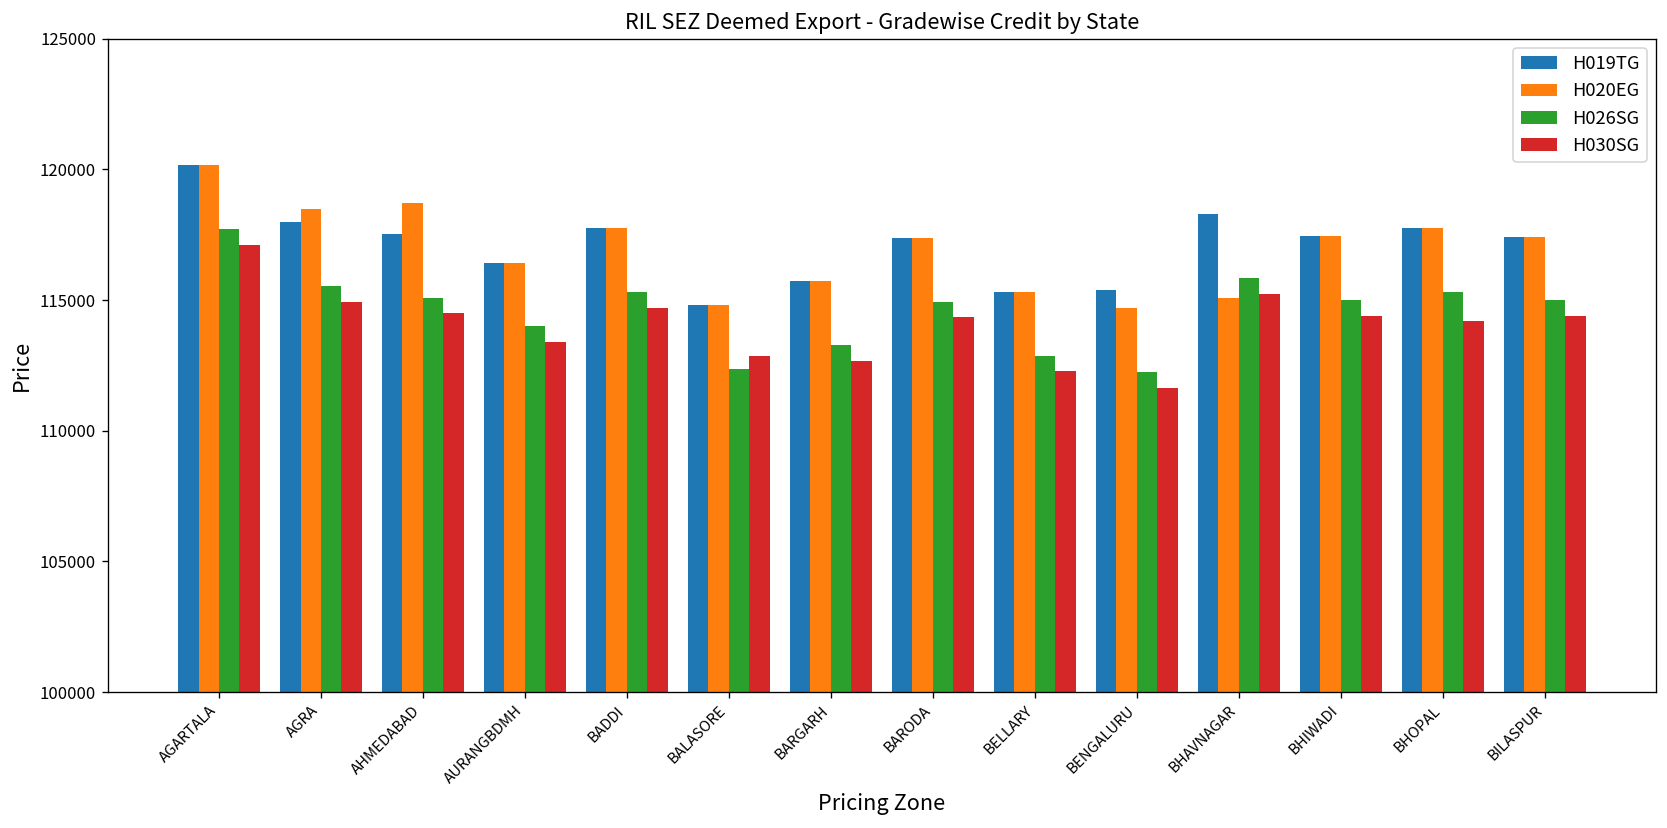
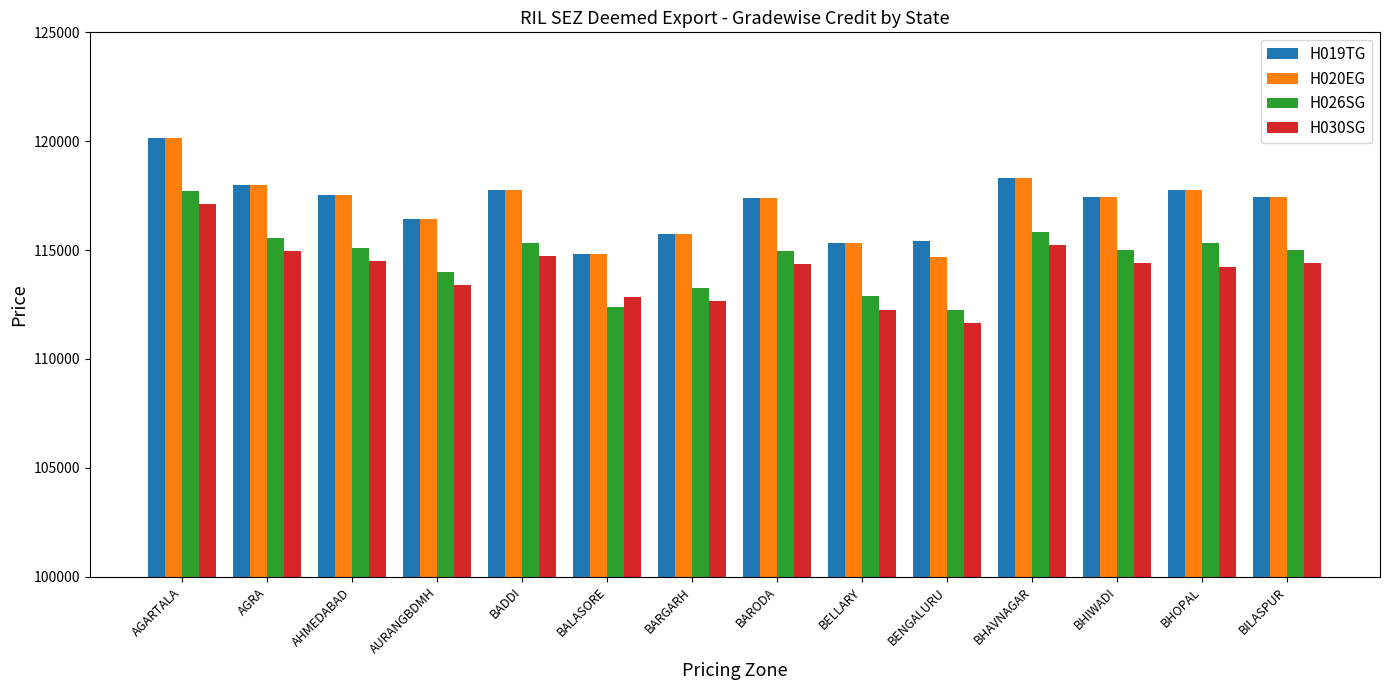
  {
    "H019TG": {
      "AGARTALA": 120200,
      "AGRA": 118000,
      "AHMEDABAD": 117500,
      "AURANGBDMH": 116400,
      "BADDI": 117800,
      "BALASORE": 114800,
      "BARGARH": 115700,
      "BARODA": 117400,
      "BELLARY": 115300,
      "BENGALURU": 115400,
      "BHAVNAGAR": 118300,
      "BHIWADI": 117500,
      "BHOPAL": 117800,
      "BILASPUR": 117400
    },
    "H020EG": {
      "AGARTALA": 120200,
-     "AGRA": 118500,
-     "AHMEDABAD": 118700,
+     "AGRA": 118000,
+     "AHMEDABAD": 117500,
      "AURANGBDMH": 116400,
      "BADDI": 117800,
      "BALASORE": 114800,
      "BARGARH": 115700,
      "BARODA": 117400,
      "BELLARY": 115300,
      "BENGALURU": 114700,
-     "BHAVNAGAR": 115100,
+     "BHAVNAGAR": 118300,
      "BHIWADI": 117500,
      "BHOPAL": 117800,
      "BILASPUR": 117400
    },
    "H026SG": {
      "AGARTALA": 117700,
      "AGRA": 115500,
      "AHMEDABAD": 115100,
      "AURANGBDMH": 114000,
      "BADDI": 115300,
      "BALASORE": 112400,
      "BARGARH": 113300,
      "BARODA": 114900,
      "BELLARY": 112900,
      "BENGALURU": 112300,
      "BHAVNAGAR": 115900,
      "BHIWADI": 115000,
      "BHOPAL": 115300,
      "BILASPUR": 115000
    },
    "H030SG": {
      "AGARTALA": 117100,
      "AGRA": 114900,
      "AHMEDABAD": 114500,
      "AURANGBDMH": 113400,
      "BADDI": 114700,
      "BALASORE": 112900,
      "BARGARH": 112700,
      "BARODA": 114300,
      "BELLARY": 112300,
      "BENGALURU": 111700,
      "BHAVNAGAR": 115300,
      "BHIWADI": 114400,
      "BHOPAL": 114200,
      "BILASPUR": 114400
    }
  }
